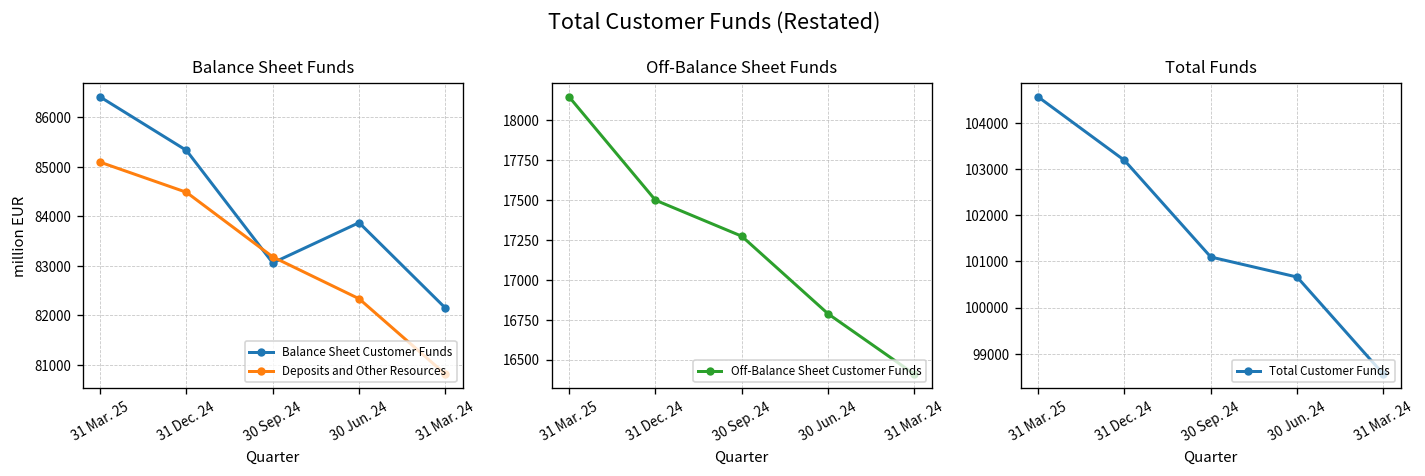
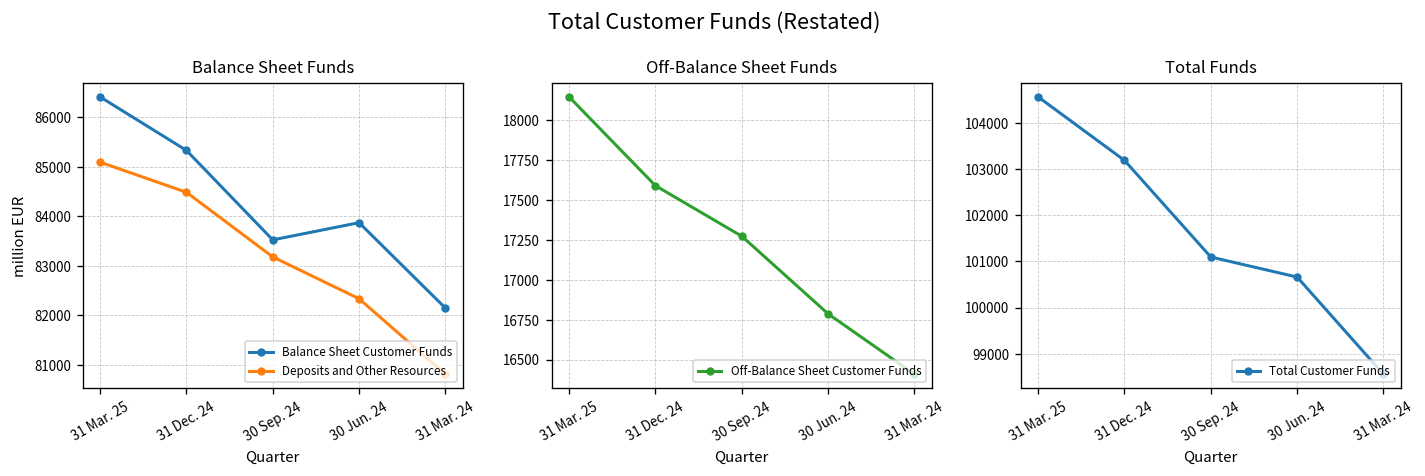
  {
    "Balance Sheet Funds": {
      "Balance Sheet Customer Funds": {
        "31 Mar. 25": 86400,
        "31 Dec. 24": 85300,
-       "30 Sep. 24": 83100,
+       "30 Sep. 24": 83500,
        "30 Jun. 24": 83900,
        "31 Mar. 24": 82100
      },
      "Deposits and Other Resources": {
        "31 Mar. 25": 85100,
        "31 Dec. 24": 84500,
        "30 Sep. 24": 83200,
        "30 Jun. 24": 82300
      }
    },
    "Off-Balance Sheet Funds": {
      "31 Mar. 25": 18150,
-     "31 Dec. 24": 17500,
+     "31 Dec. 24": 17590,
      "30 Sep. 24": 17270,
      "30 Jun. 24": 16790
    },
    "Total Funds": {
      "31 Mar. 25": 104600,
      "31 Dec. 24": 103200,
      "30 Sep. 24": 101100,
      "30 Jun. 24": 100700
    }
  }
